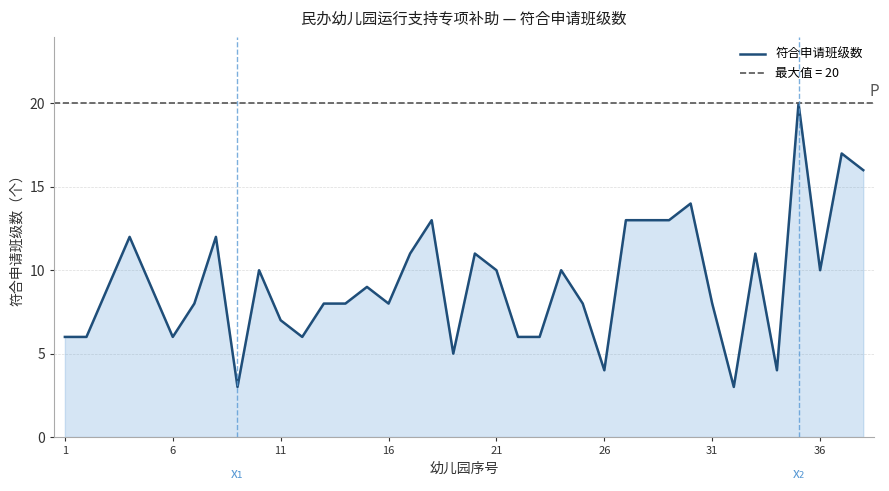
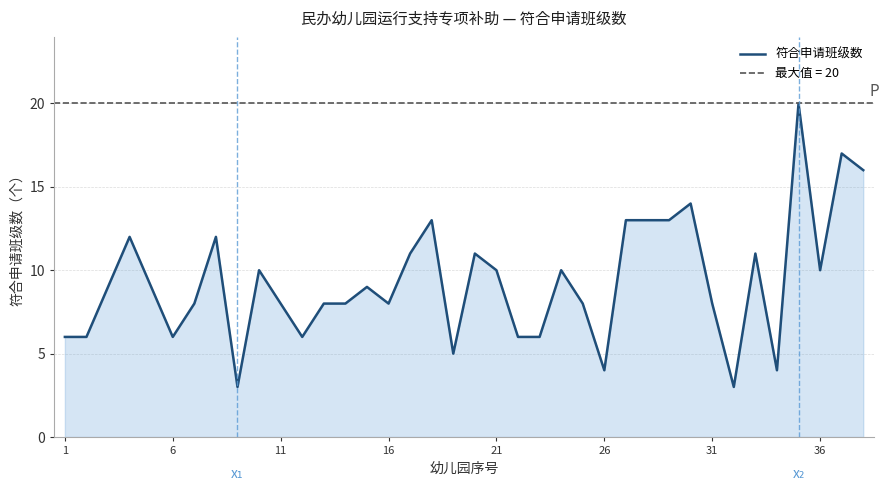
  {
    "1": 6,
    "6": 6,
-   "11": 7,
+   "11": 8,
    "16": 8,
    "21": 10,
    "26": 4,
    "31": 8,
    "36": 10
  }
